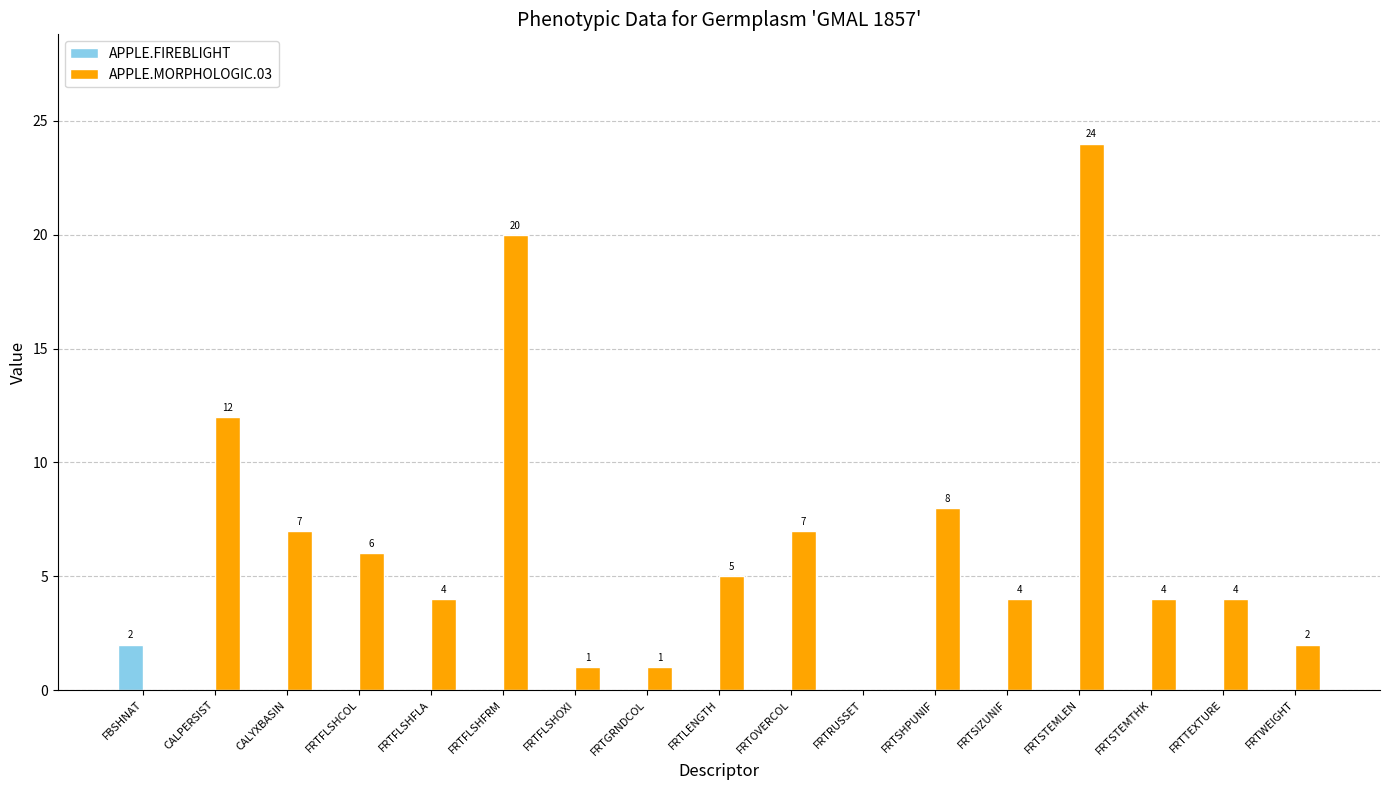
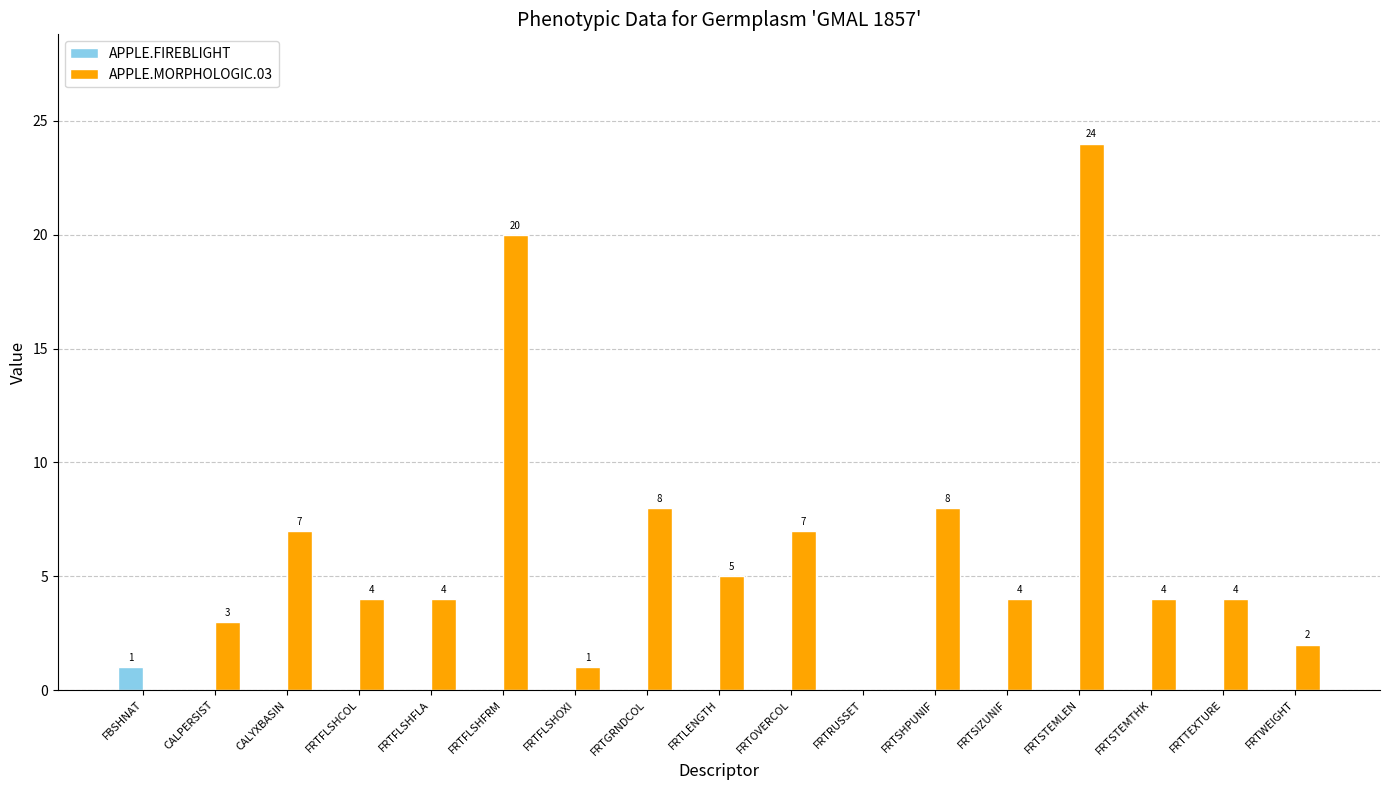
  {
    "APPLE.FIREBLIGHT": {
-     "FBSHNAT": 2
+     "FBSHNAT": 1
    },
    "APPLE.MORPHOLOGIC.03": {
-     "CALPERSIST": 12,
+     "CALPERSIST": 3,
      "CALYXBASIN": 7,
-     "FRTFLSHCOL": 6,
+     "FRTFLSHCOL": 4,
      "FRTFLSHFLA": 4,
      "FRTFLSHFRM": 20,
      "FRTFLSHOXI": 1,
-     "FRTGRNDCOL": 1,
+     "FRTGRNDCOL": 8,
      "FRTLENGTH": 5,
      "FRTOVERCOL": 7,
      "FRTSHPUNIF": 8,
      "FRTSIZUNIF": 4,
      "FRTSTEMLEN": 24,
      "FRTSTEMTHK": 4,
      "FRTTEXTURE": 4,
      "FRTWEIGHT": 2
    }
  }
